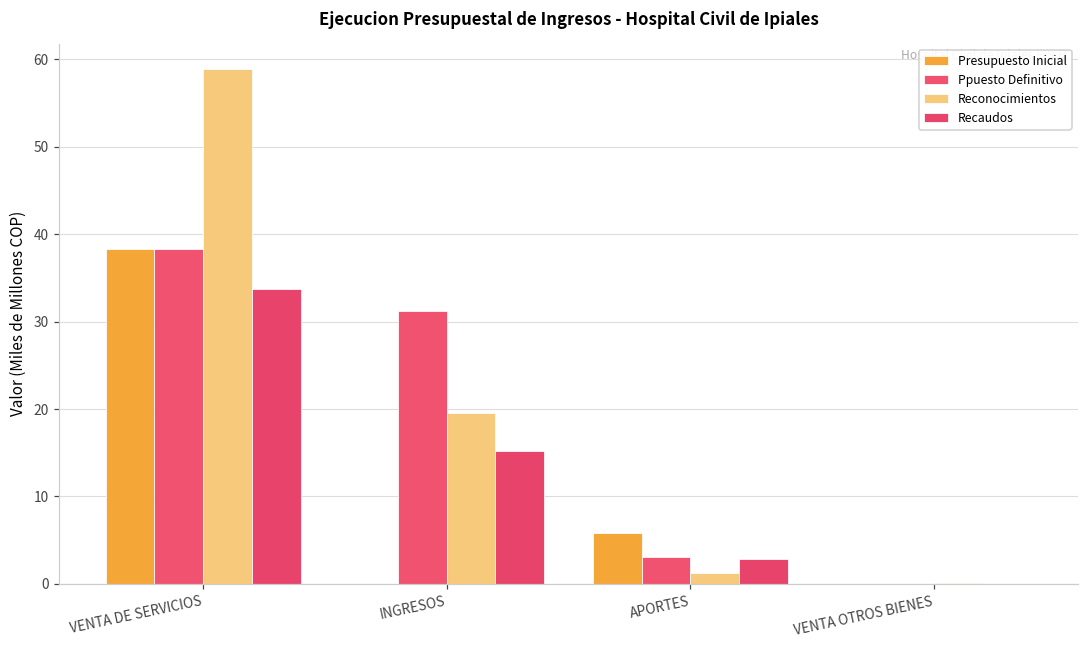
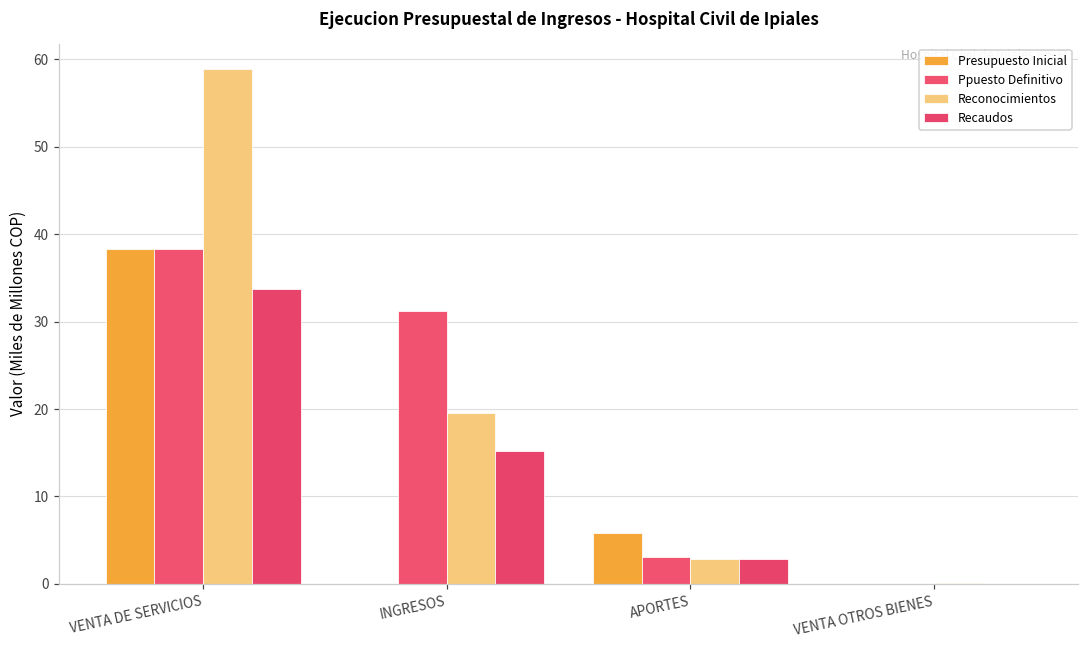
  {
    "Presupuesto Inicial": {
      "VENTA DE SERVICIOS": 38,
      "APORTES": 6
    },
    "Reconocimientos": {
      "VENTA DE SERVICIOS": 59,
      "INGRESOS": 20,
-     "APORTES": 1
+     "APORTES": 3
    }
  }
